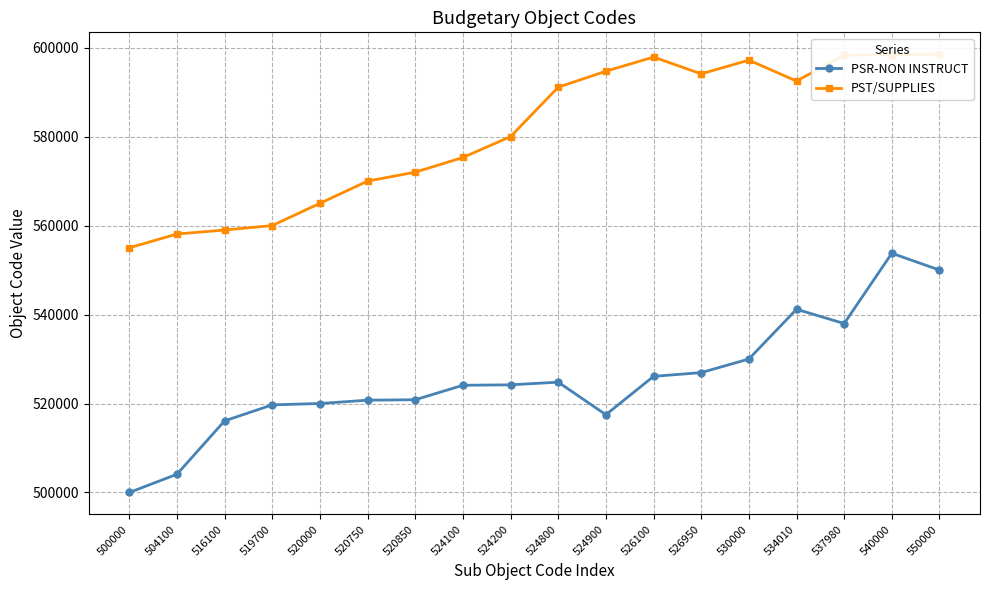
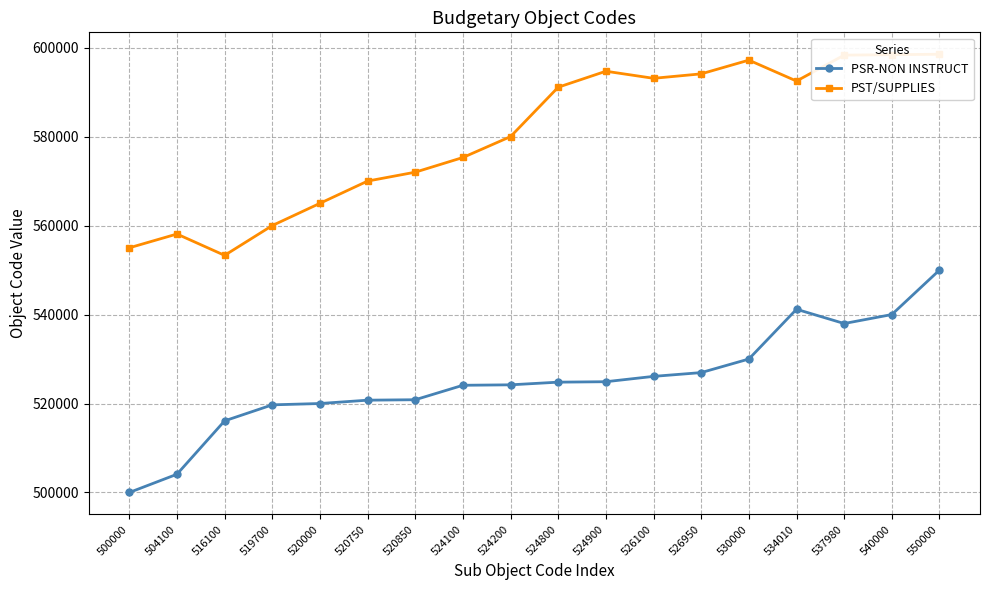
  {
    "PSR-NON INSTRUCT": {
      "500000": 500000,
      "504100": 504000,
      "516100": 516000,
      "519700": 520000,
      "520000": 520000,
      "520750": 521000,
      "520850": 521000,
      "524100": 524000,
      "524200": 524000,
      "524800": 525000,
-     "524900": 517000,
+     "524900": 525000,
      "526100": 526000,
      "526950": 527000,
      "530000": 530000,
      "534010": 541000,
      "537980": 538000,
-     "540000": 554000,
+     "540000": 540000,
      "550000": 550000
    },
    "PST/SUPPLIES": {
      "500000": 555000,
      "504100": 558000,
-     "516100": 559000,
+     "516100": 553000,
      "519700": 560000,
      "520000": 565000,
      "520750": 570000,
      "520850": 572000,
      "524100": 575000,
      "524200": 580000,
      "524800": 591000,
      "524900": 595000,
-     "526100": 598000,
+     "526100": 593000,
      "526950": 594000,
      "530000": 597000,
      "534010": 592000
    }
  }
